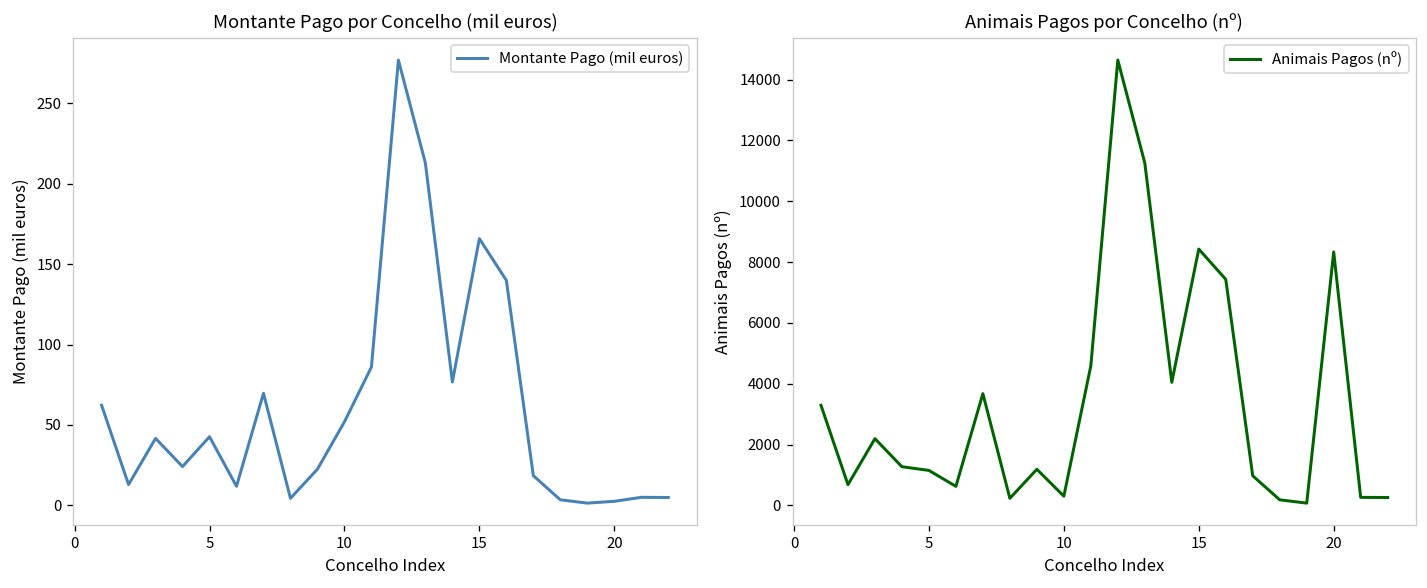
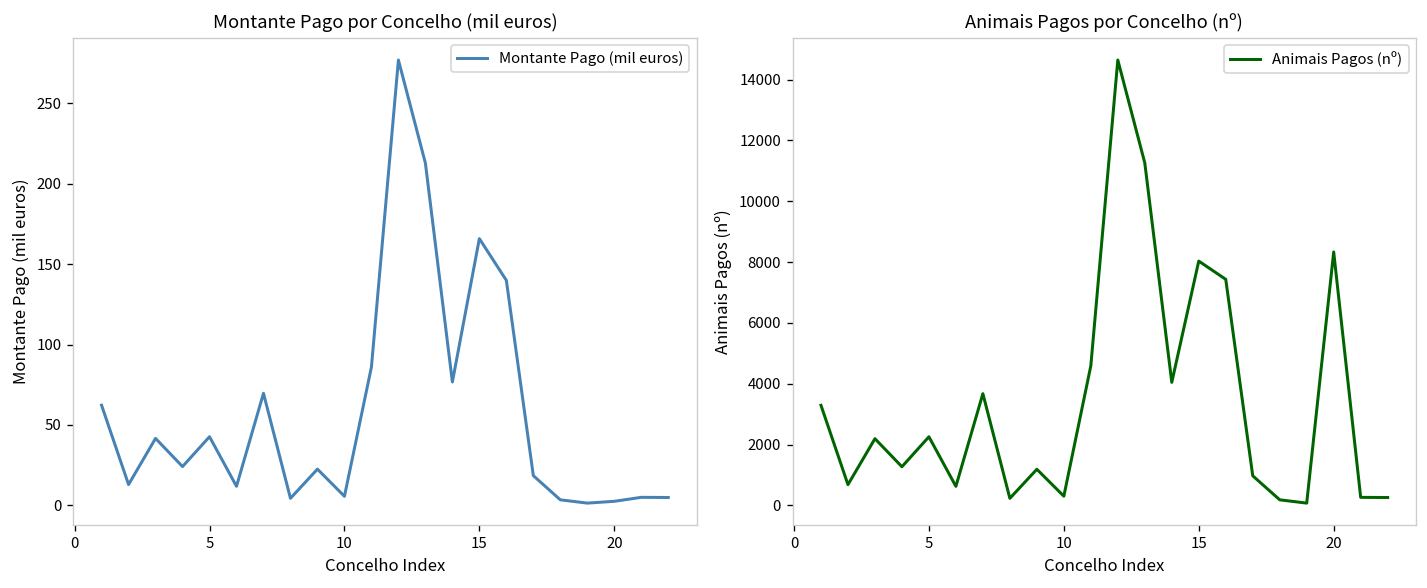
  {
    "Montante Pago por Concelho (mil euros)": {
      "5": 43,
-     "10": 52,
+     "10": 6,
      "15": 166,
      "20": 3
    },
    "Animais Pagos por Concelho (nº)": {
-     "5": 1100,
+     "5": 2300,
      "10": 300,
-     "15": 8400,
+     "15": 8000,
      "20": 8300
    }
  }
